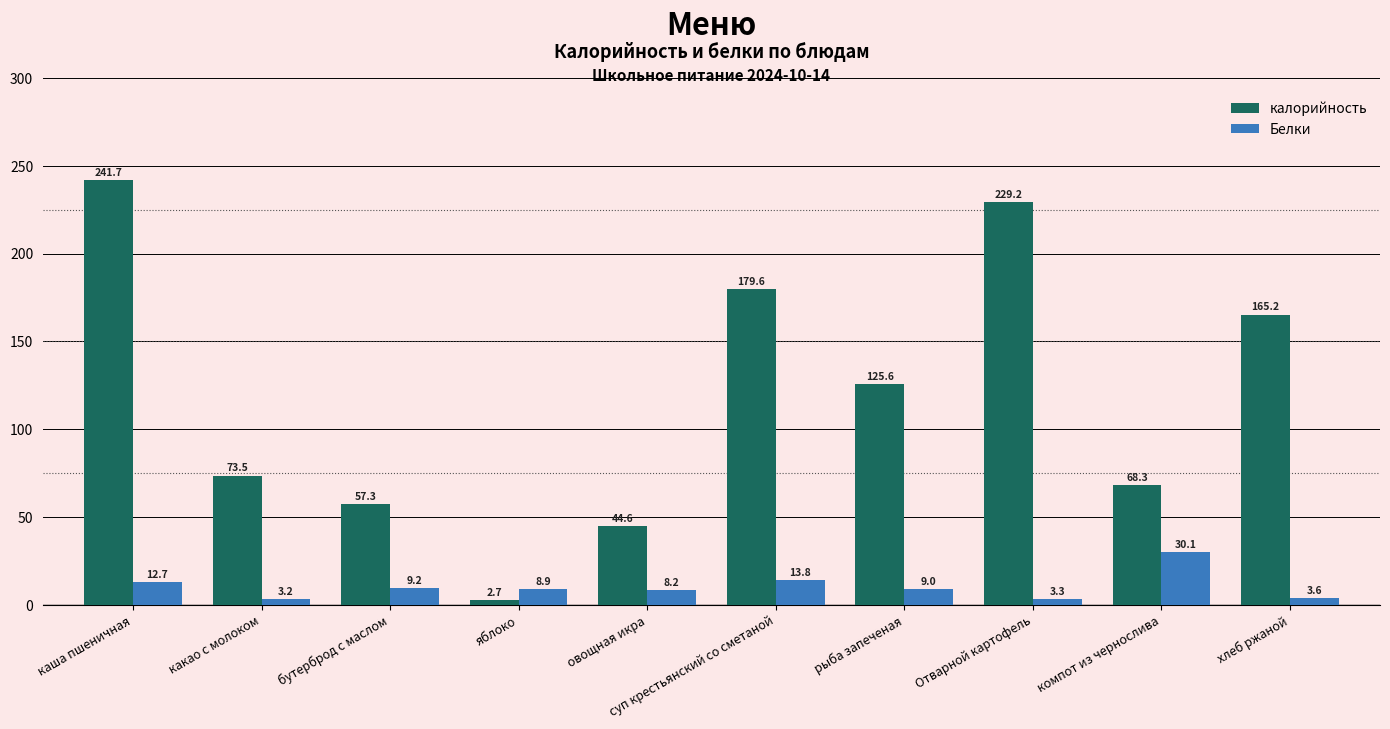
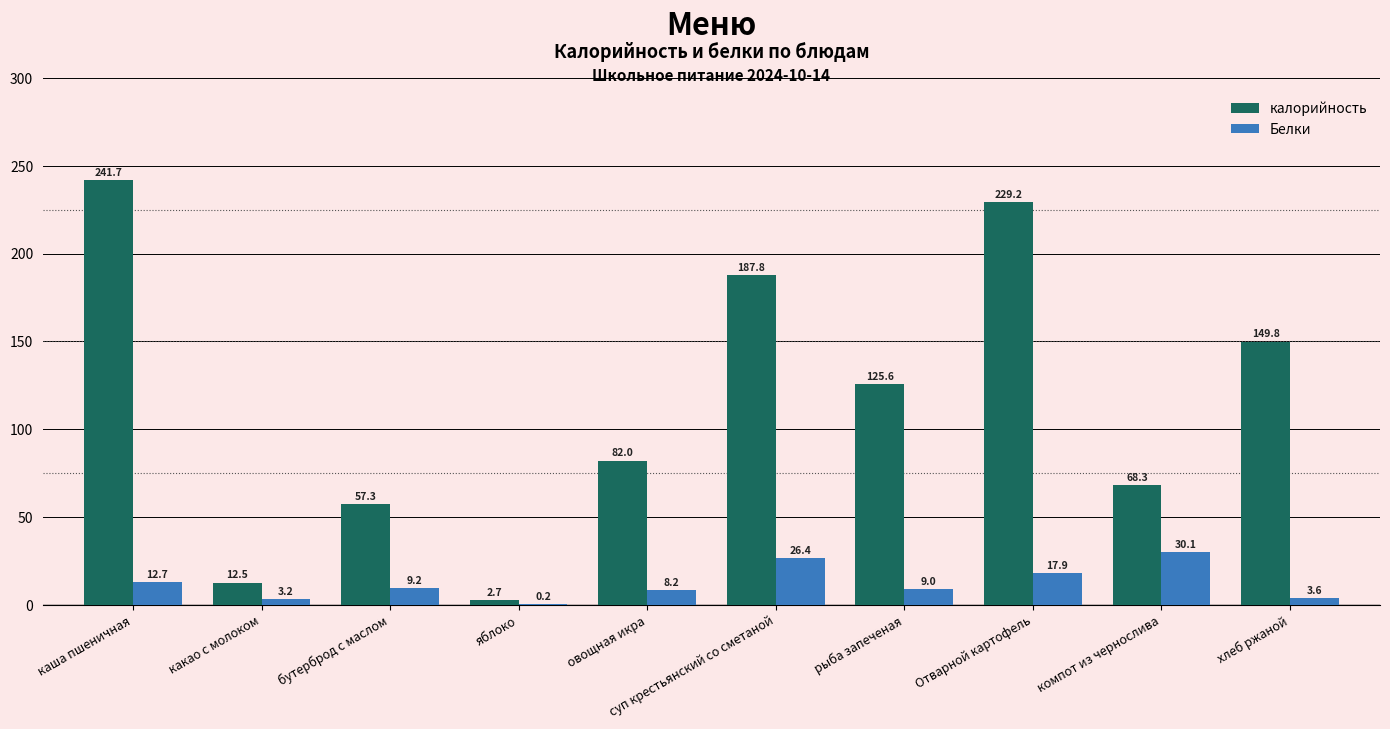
  {
    "калорийность": {
      "каша пшеничная": 241.7,
-     "какао с молоком": 73.5,
+     "какао с молоком": 12.5,
      "бутерброд с маслом": 57.3,
      "яблоко": 2.7,
-     "овощная икра": 44.6,
-     "суп крестьянский со сметаной": 179.6,
+     "овощная икра": 82.0,
+     "суп крестьянский со сметаной": 187.8,
      "рыба запеченая": 125.6,
      "Отварной картофель": 229.2,
      "компот из чернослива": 68.3,
-     "хлеб ржаной": 165.2
+     "хлеб ржаной": 149.8
    },
    "Белки": {
      "каша пшеничная": 12.7,
      "какао с молоком": 3.2,
      "бутерброд с маслом": 9.2,
-     "яблоко": 8.9,
+     "яблоко": 0.2,
      "овощная икра": 8.2,
-     "суп крестьянский со сметаной": 13.8,
+     "суп крестьянский со сметаной": 26.4,
      "рыба запеченая": 9.0,
-     "Отварной картофель": 3.3,
+     "Отварной картофель": 17.9,
      "компот из чернослива": 30.1,
      "хлеб ржаной": 3.6
    }
  }
